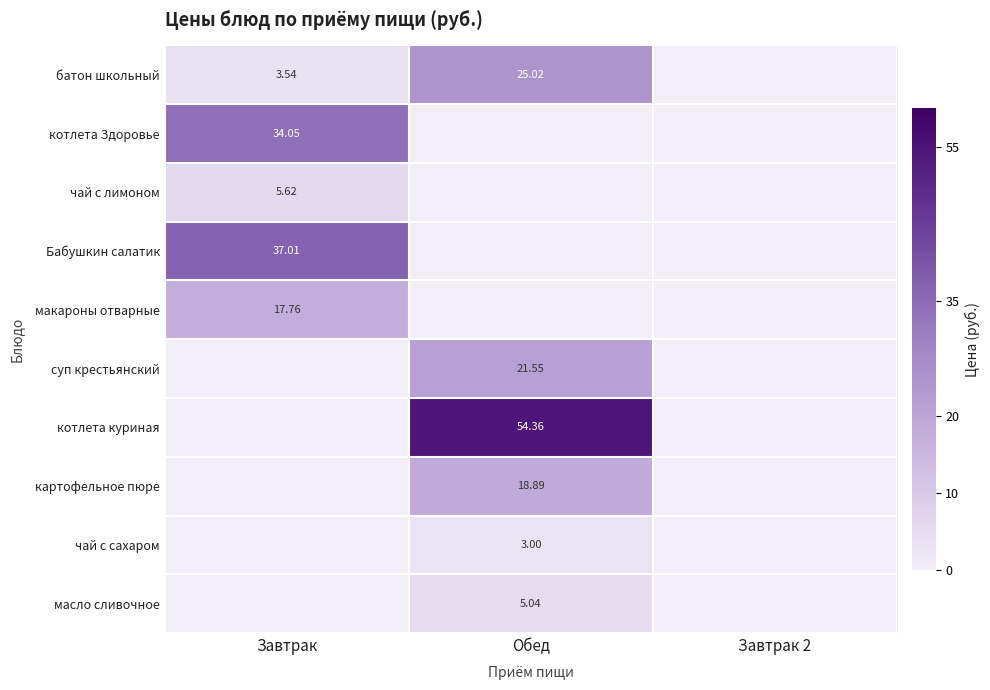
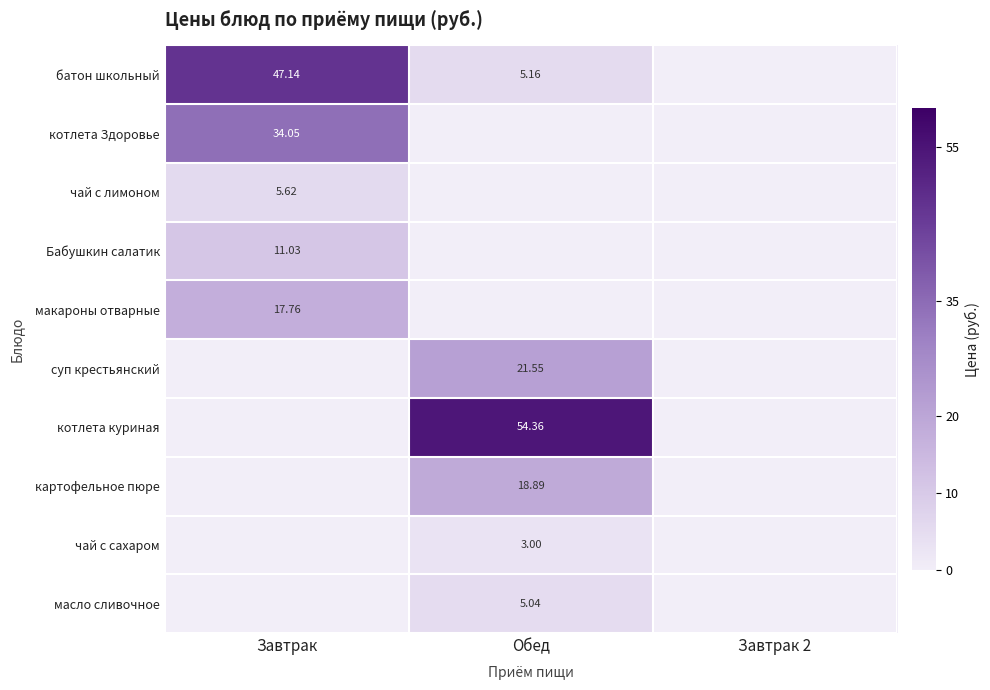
  {
    "батон школьный": {
-     "Завтрак": 3.54,
-     "Обед": 25.02
+     "Завтрак": 47.14,
+     "Обед": 5.16
    },
    "котлета Здоровье": {
      "Завтрак": 34.05
    },
    "чай с лимоном": {
      "Завтрак": 5.62
    },
    "Бабушкин салатик": {
-     "Завтрак": 37.01
+     "Завтрак": 11.03
    },
    "макароны отварные": {
      "Завтрак": 17.76
    },
    "суп крестьянский": {
      "Обед": 21.55
    },
    "котлета куриная": {
      "Обед": 54.36
    },
    "картофельное пюре": {
      "Обед": 18.89
    },
    "чай с сахаром": {
      "Обед": 3.00
    },
    "масло сливочное": {
      "Обед": 5.04
    }
  }
